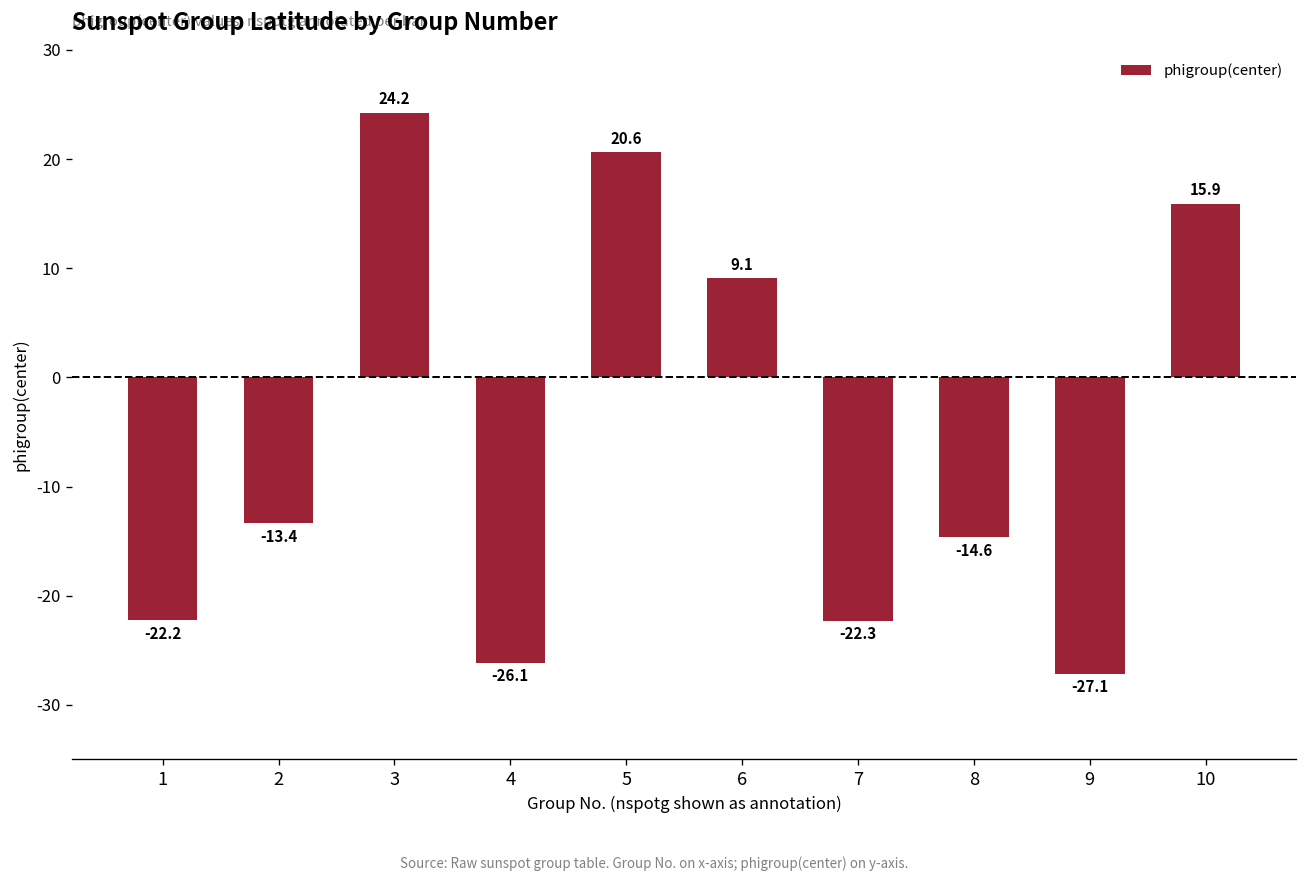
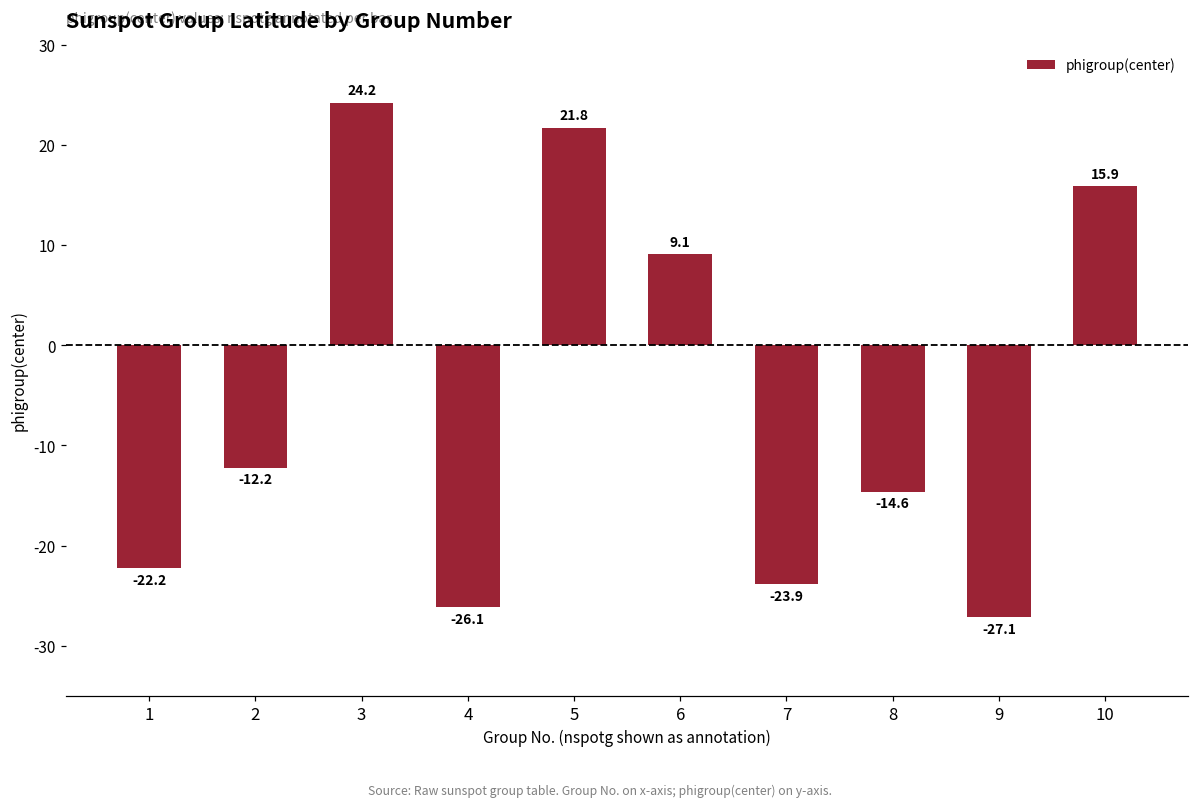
  {
    "1": -22.2,
-   "2": -13.4,
+   "2": -12.2,
    "3": 24.2,
    "4": -26.1,
-   "5": 20.6,
+   "5": 21.8,
    "6": 9.1,
-   "7": -22.3,
+   "7": -23.9,
    "8": -14.6,
    "9": -27.1,
    "10": 15.9
  }
